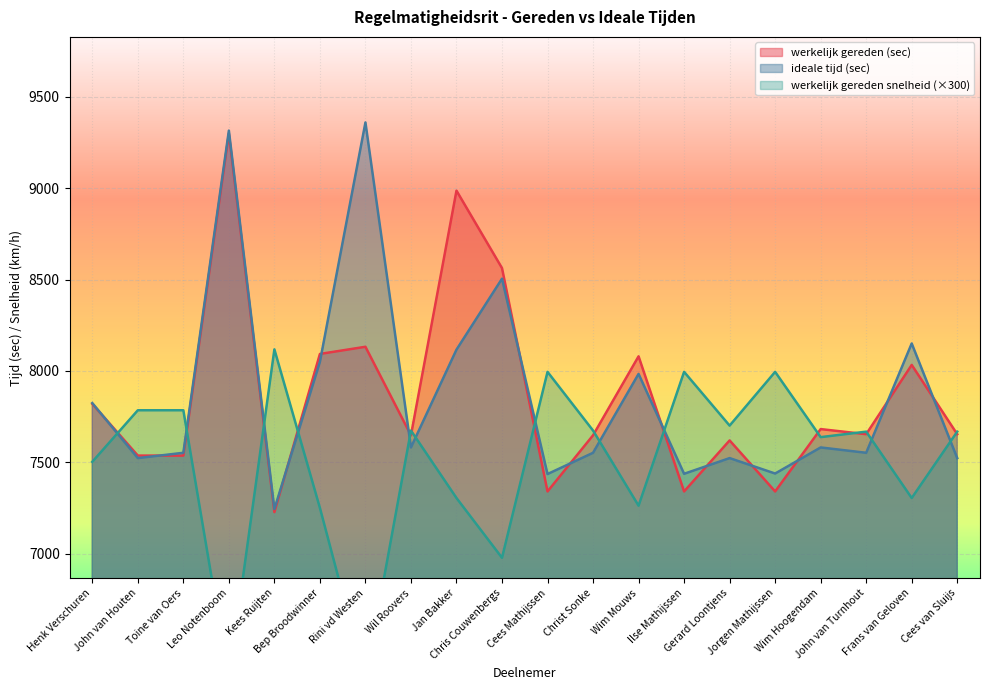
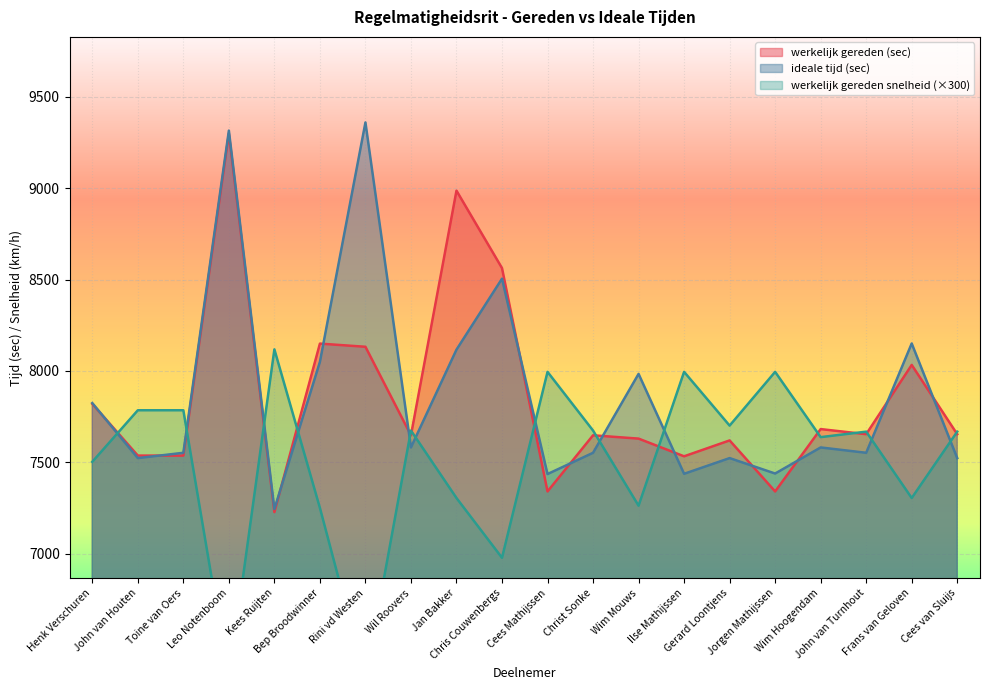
  {
    "werkelijk gereden (sec)": {
      "Toine van Oers": 7540,
      "Leo Notenboom": 9300,
      "Kees Ruijten": 7230,
-     "Bep Broodwinner": 8090,
+     "Bep Broodwinner": 8150,
      "Rini vd Westen": 8130,
      "Wil Roovers": 7650,
      "Jan Bakker": 8990,
      "Chris Couwenbergs": 8560,
      "Cees Mathijssen": 7340,
      "Christ Sonke": 7650,
-     "Wim Mouws": 8080,
-     "Ilse Mathijssen": 7340,
+     "Wim Mouws": 7630,
+     "Ilse Mathijssen": 7530,
      "Gerard Loontjens": 7620,
      "Jorgen Mathijssen": 7340,
      "Wim Hoogendam": 7680,
      "Frans van Geloven": 8030
    }
  }
